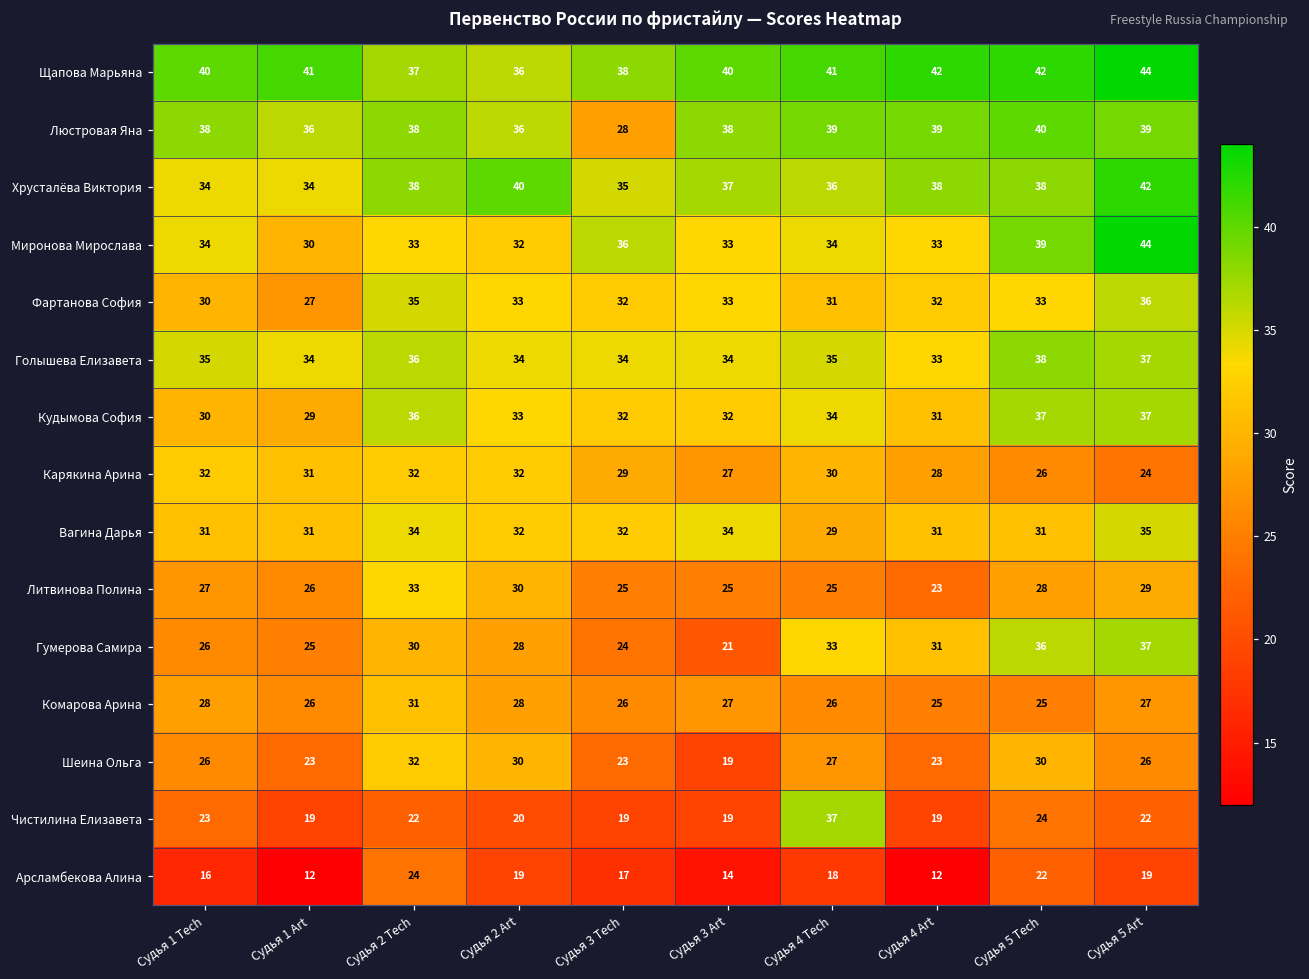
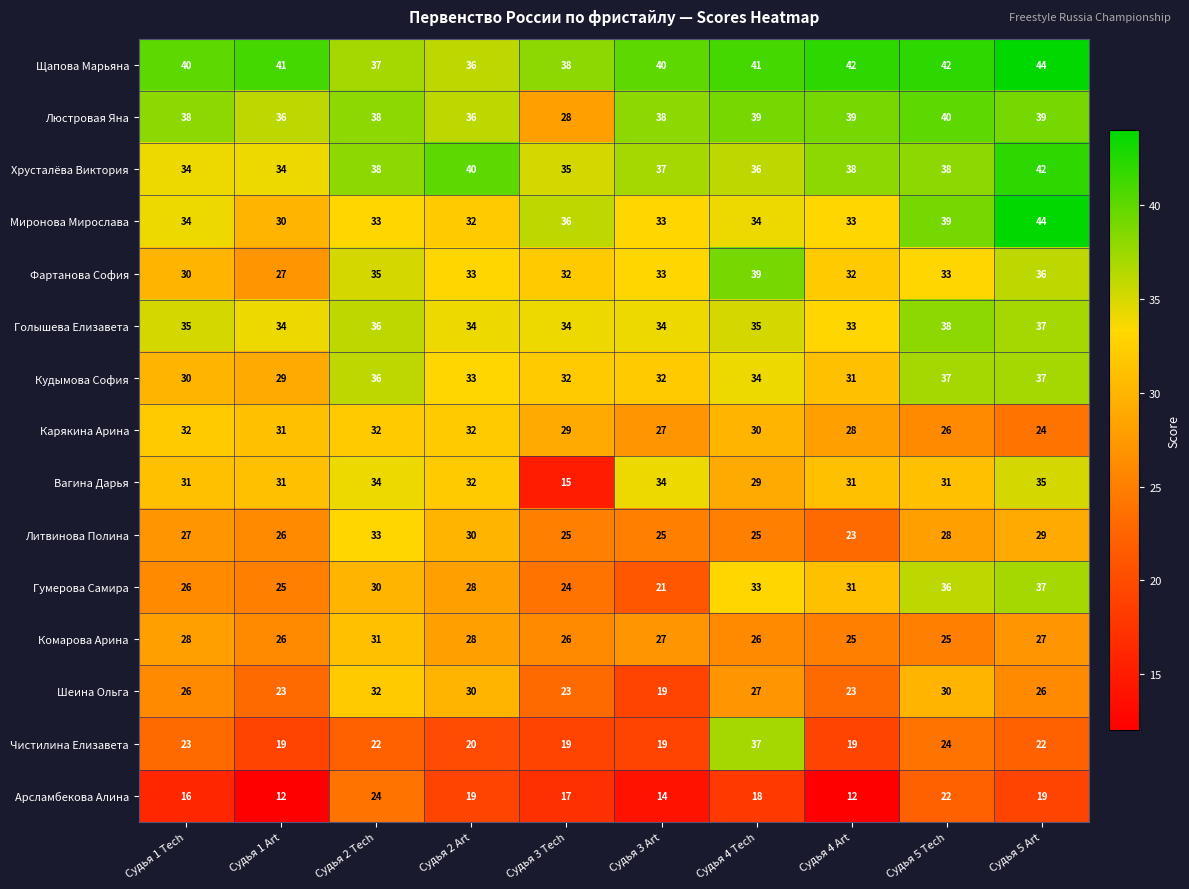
  {
    "Щапова Марьяна": {
      "Судья 1 Tech": 40,
      "Судья 1 Art": 41,
      "Судья 2 Tech": 37,
      "Судья 2 Art": 36,
      "Судья 3 Tech": 38,
      "Судья 3 Art": 40,
      "Судья 4 Tech": 41,
      "Судья 4 Art": 42,
      "Судья 5 Tech": 42,
      "Судья 5 Art": 44
    },
    "Люстровая Яна": {
      "Судья 1 Tech": 38,
      "Судья 1 Art": 36,
      "Судья 2 Tech": 38,
      "Судья 2 Art": 36,
      "Судья 3 Tech": 28,
      "Судья 3 Art": 38,
      "Судья 4 Tech": 39,
      "Судья 4 Art": 39,
      "Судья 5 Tech": 40,
      "Судья 5 Art": 39
    },
    "Хрусталёва Виктория": {
      "Судья 1 Tech": 34,
      "Судья 1 Art": 34,
      "Судья 2 Tech": 38,
      "Судья 2 Art": 40,
      "Судья 3 Tech": 35,
      "Судья 3 Art": 37,
      "Судья 4 Tech": 36,
      "Судья 4 Art": 38,
      "Судья 5 Tech": 38,
      "Судья 5 Art": 42
    },
    "Миронова Мирослава": {
      "Судья 1 Tech": 34,
      "Судья 1 Art": 30,
      "Судья 2 Tech": 33,
      "Судья 2 Art": 32,
      "Судья 3 Tech": 36,
      "Судья 3 Art": 33,
      "Судья 4 Tech": 34,
      "Судья 4 Art": 33,
      "Судья 5 Tech": 39,
      "Судья 5 Art": 44
    },
    "Фартанова София": {
      "Судья 1 Tech": 30,
      "Судья 1 Art": 27,
      "Судья 2 Tech": 35,
      "Судья 2 Art": 33,
      "Судья 3 Tech": 32,
      "Судья 3 Art": 33,
-     "Судья 4 Tech": 31,
+     "Судья 4 Tech": 39,
      "Судья 4 Art": 32,
      "Судья 5 Tech": 33,
      "Судья 5 Art": 36
    },
    "Голышева Елизавета": {
      "Судья 1 Tech": 35,
      "Судья 1 Art": 34,
      "Судья 2 Tech": 36,
      "Судья 2 Art": 34,
      "Судья 3 Tech": 34,
      "Судья 3 Art": 34,
      "Судья 4 Tech": 35,
      "Судья 4 Art": 33,
      "Судья 5 Tech": 38,
      "Судья 5 Art": 37
    },
    "Кудымова София": {
      "Судья 1 Tech": 30,
      "Судья 1 Art": 29,
      "Судья 2 Tech": 36,
      "Судья 2 Art": 33,
      "Судья 3 Tech": 32,
      "Судья 3 Art": 32,
      "Судья 4 Tech": 34,
      "Судья 4 Art": 31,
      "Судья 5 Tech": 37,
      "Судья 5 Art": 37
    },
    "Карякина Арина": {
      "Судья 1 Tech": 32,
      "Судья 1 Art": 31,
      "Судья 2 Tech": 32,
      "Судья 2 Art": 32,
      "Судья 3 Tech": 29,
      "Судья 3 Art": 27,
      "Судья 4 Tech": 30,
      "Судья 4 Art": 28,
      "Судья 5 Tech": 26,
      "Судья 5 Art": 24
    },
    "Вагина Дарья": {
      "Судья 1 Tech": 31,
      "Судья 1 Art": 31,
      "Судья 2 Tech": 34,
      "Судья 2 Art": 32,
-     "Судья 3 Tech": 32,
+     "Судья 3 Tech": 15,
      "Судья 3 Art": 34,
      "Судья 4 Tech": 29,
      "Судья 4 Art": 31,
      "Судья 5 Tech": 31,
      "Судья 5 Art": 35
    },
    "Литвинова Полина": {
      "Судья 1 Tech": 27,
      "Судья 1 Art": 26,
      "Судья 2 Tech": 33,
      "Судья 2 Art": 30,
      "Судья 3 Tech": 25,
      "Судья 3 Art": 25,
      "Судья 4 Tech": 25,
      "Судья 4 Art": 23,
      "Судья 5 Tech": 28,
      "Судья 5 Art": 29
    },
    "Гумерова Самира": {
      "Судья 1 Tech": 26,
      "Судья 1 Art": 25,
      "Судья 2 Tech": 30,
      "Судья 2 Art": 28,
      "Судья 3 Tech": 24,
      "Судья 3 Art": 21,
      "Судья 4 Tech": 33,
      "Судья 4 Art": 31,
      "Судья 5 Tech": 36,
      "Судья 5 Art": 37
    },
    "Комарова Арина": {
      "Судья 1 Tech": 28,
      "Судья 1 Art": 26,
      "Судья 2 Tech": 31,
      "Судья 2 Art": 28,
      "Судья 3 Tech": 26,
      "Судья 3 Art": 27,
      "Судья 4 Tech": 26,
      "Судья 4 Art": 25,
      "Судья 5 Tech": 25,
      "Судья 5 Art": 27
    },
    "Шеина Ольга": {
      "Судья 1 Tech": 26,
      "Судья 1 Art": 23,
      "Судья 2 Tech": 32,
      "Судья 2 Art": 30,
      "Судья 3 Tech": 23,
      "Судья 3 Art": 19,
      "Судья 4 Tech": 27,
      "Судья 4 Art": 23,
      "Судья 5 Tech": 30,
      "Судья 5 Art": 26
    },
    "Чистилина Елизавета": {
      "Судья 1 Tech": 23,
      "Судья 1 Art": 19,
      "Судья 2 Tech": 22,
      "Судья 2 Art": 20,
      "Судья 3 Tech": 19,
      "Судья 3 Art": 19,
      "Судья 4 Tech": 37,
      "Судья 4 Art": 19,
      "Судья 5 Tech": 24,
      "Судья 5 Art": 22
    },
    "Арсламбекова Алина": {
      "Судья 1 Tech": 16,
      "Судья 1 Art": 12,
      "Судья 2 Tech": 24,
      "Судья 2 Art": 19,
      "Судья 3 Tech": 17,
      "Судья 3 Art": 14,
      "Судья 4 Tech": 18,
      "Судья 4 Art": 12,
      "Судья 5 Tech": 22,
      "Судья 5 Art": 19
    }
  }
